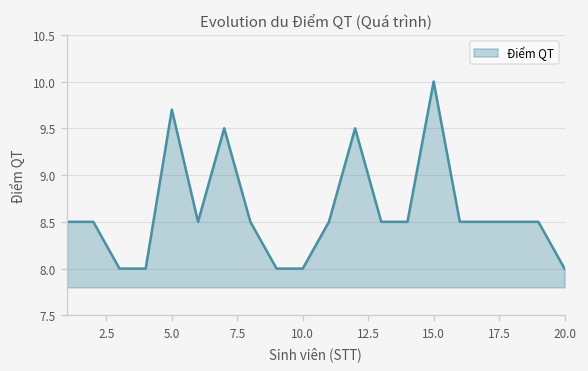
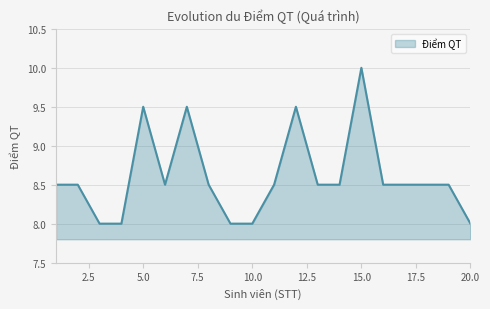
  {
-   "5.0": 9.7,
+   "5.0": 9.5,
    "10.0": 8.0,
    "15.0": 10.0,
    "20.0": 8.0
  }
